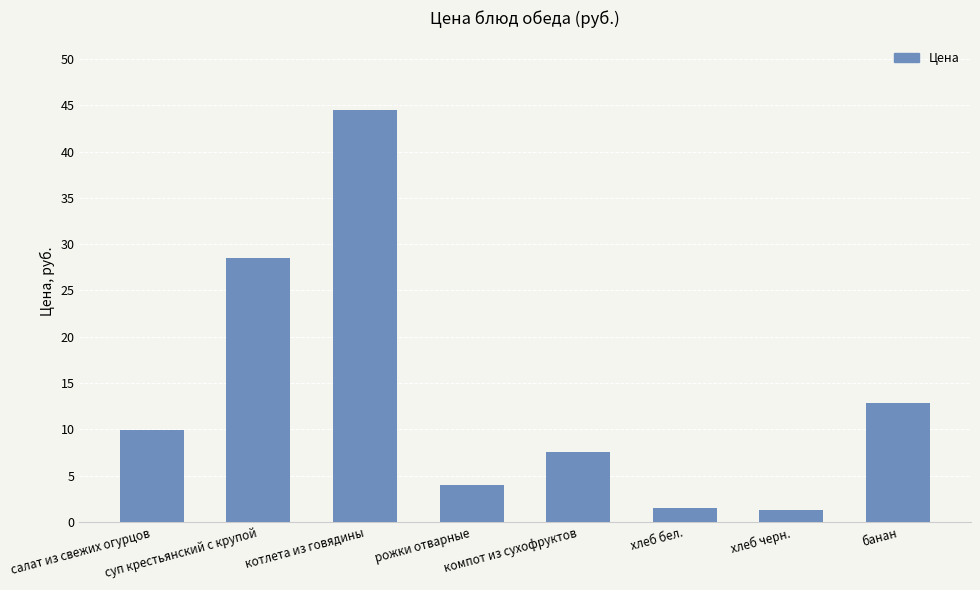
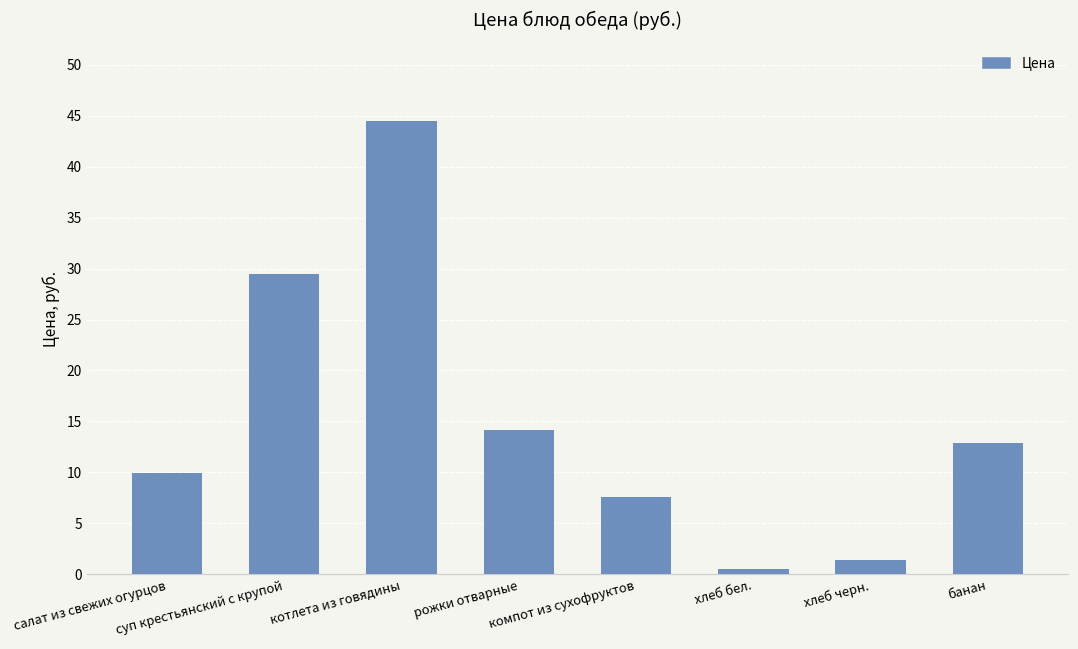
  {
    "салат из свежих огурцов": 10,
-   "суп крестьянский с крупой": 28.5,
+   "суп крестьянский с крупой": 29.4,
    "котлета из говядины": 44,
-   "рожки отварные": 4,
+   "рожки отварные": 14,
    "компот из сухофруктов": 8,
-   "хлеб бел.": 2,
+   "хлеб бел.": 1,
    "хлеб черн.": 1,
    "банан": 13
  }
